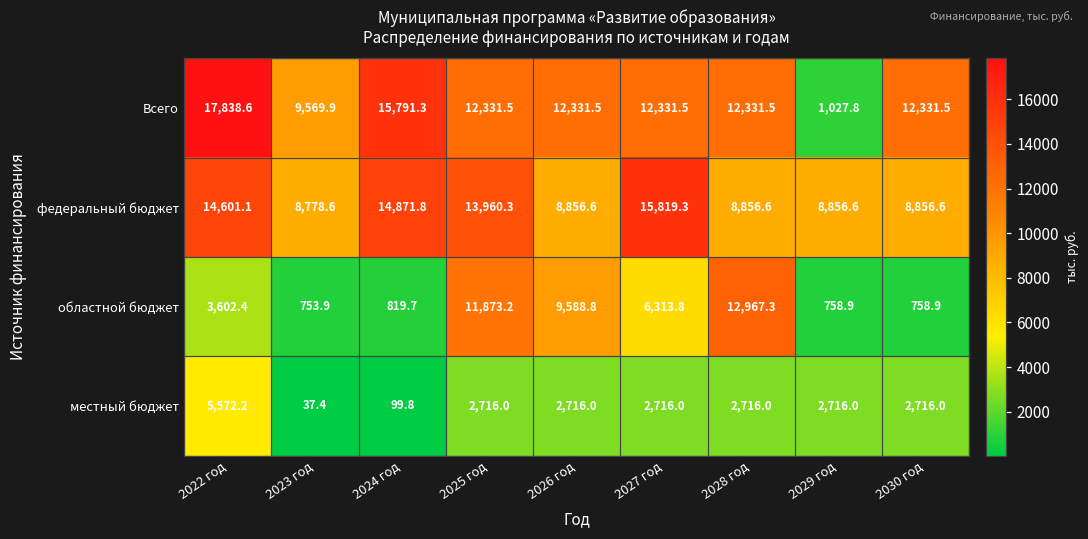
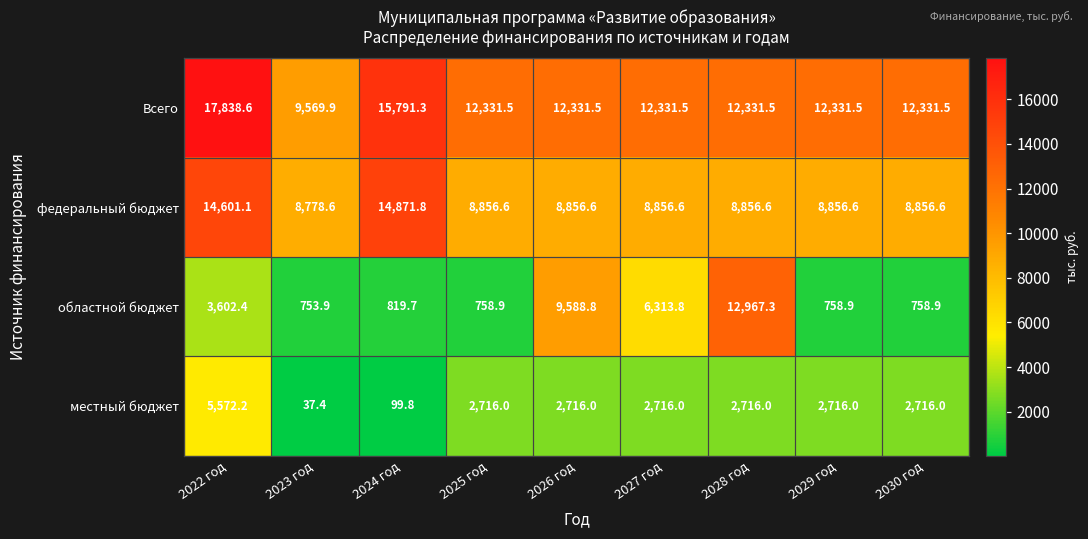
  {
    "Всего": {
      "2022 год": "17,838.6",
      "2023 год": "9,569.9",
      "2024 год": "15,791.3",
      "2025 год": "12,331.5",
      "2026 год": "12,331.5",
      "2027 год": "12,331.5",
      "2028 год": "12,331.5",
-     "2029 год": "1,027.8",
+     "2029 год": "12,331.5",
      "2030 год": "12,331.5"
    },
    "федеральный бюджет": {
      "2022 год": "14,601.1",
      "2023 год": "8,778.6",
      "2024 год": "14,871.8",
-     "2025 год": "13,960.3",
+     "2025 год": "8,856.6",
      "2026 год": "8,856.6",
-     "2027 год": "15,819.3",
+     "2027 год": "8,856.6",
      "2028 год": "8,856.6",
      "2029 год": "8,856.6",
      "2030 год": "8,856.6"
    },
    "областной бюджет": {
      "2022 год": "3,602.4",
      "2023 год": "753.9",
      "2024 год": "819.7",
-     "2025 год": "11,873.2",
+     "2025 год": "758.9",
      "2026 год": "9,588.8",
      "2027 год": "6,313.8",
      "2028 год": "12,967.3",
      "2029 год": "758.9",
      "2030 год": "758.9"
    },
    "местный бюджет": {
      "2022 год": "5,572.2",
      "2023 год": "37.4",
      "2024 год": "99.8",
      "2025 год": "2,716.0",
      "2026 год": "2,716.0",
      "2027 год": "2,716.0",
      "2028 год": "2,716.0",
      "2029 год": "2,716.0",
      "2030 год": "2,716.0"
    }
  }
